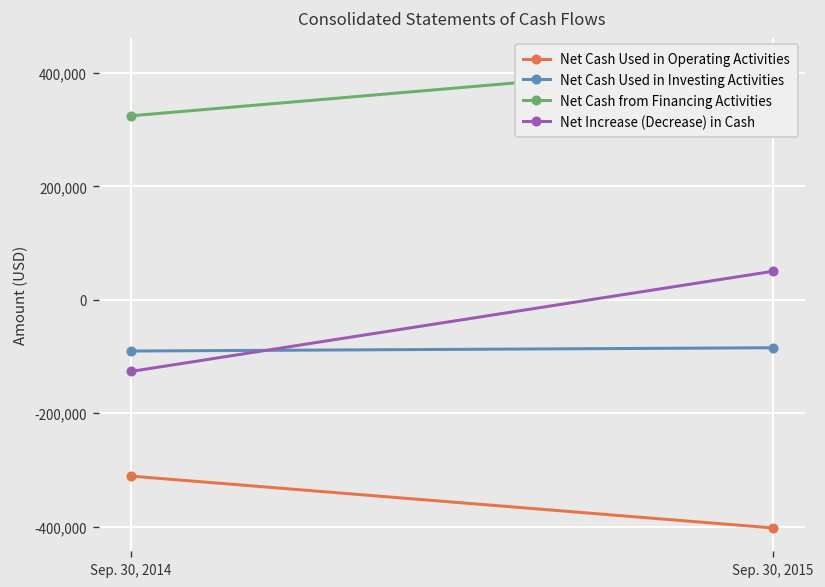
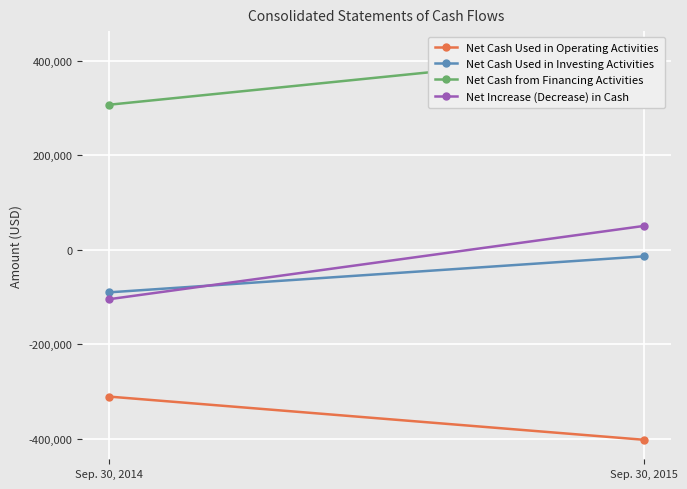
  {
    "Net Cash Used in Operating Activities": {
      "Sep. 30, 2014": "-310,000",
      "Sep. 30, 2015": "-400,000"
    },
    "Net Cash Used in Investing Activities": {
      "Sep. 30, 2014": "-90,000",
-     "Sep. 30, 2015": "-80,000"
+     "Sep. 30, 2015": "-10,000"
    },
    "Net Cash from Financing Activities": {
-     "Sep. 30, 2014": "320,000"
+     "Sep. 30, 2014": "310,000"
    },
    "Net Increase (Decrease) in Cash": {
-     "Sep. 30, 2014": "-130,000",
+     "Sep. 30, 2014": "-110,000",
      "Sep. 30, 2015": "50,000"
    }
  }
